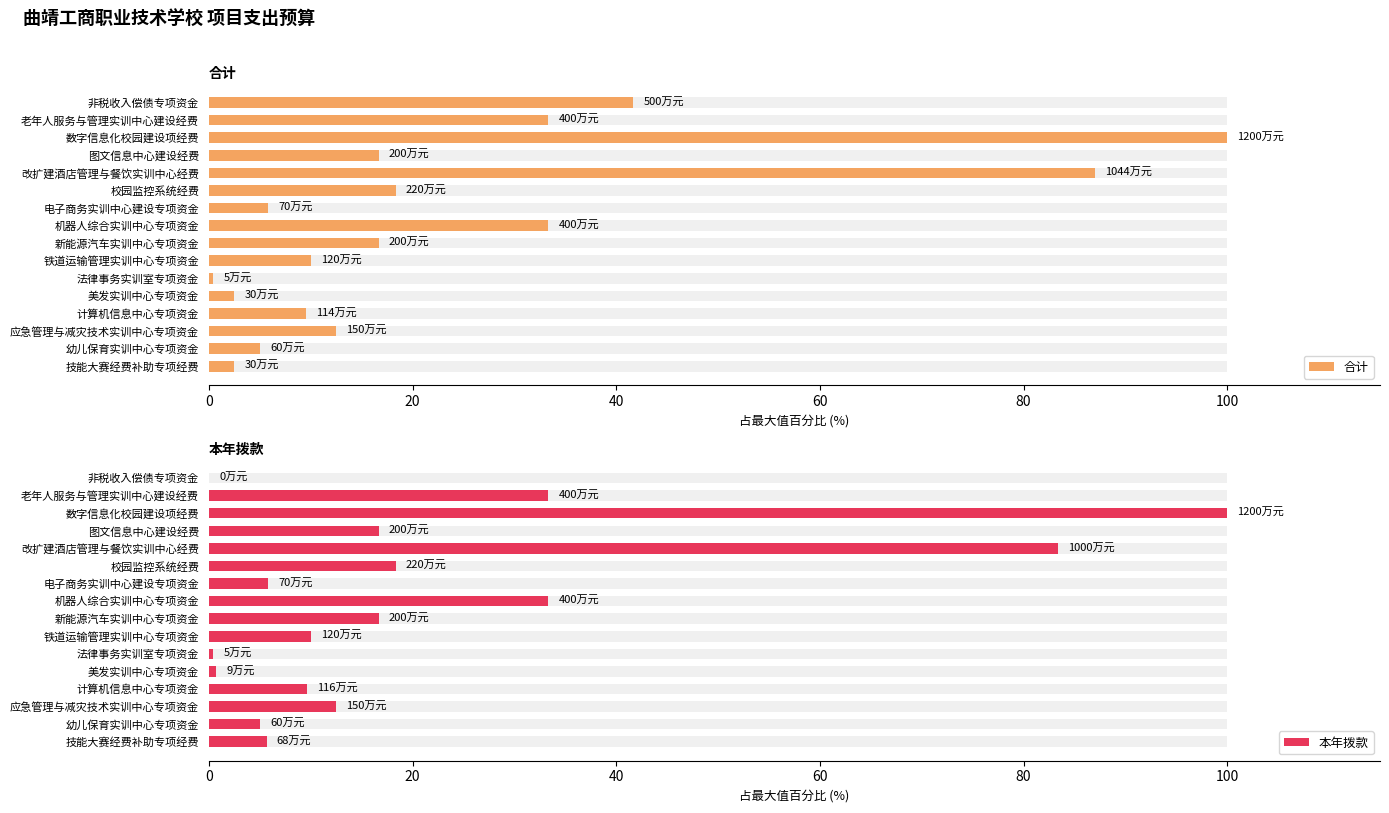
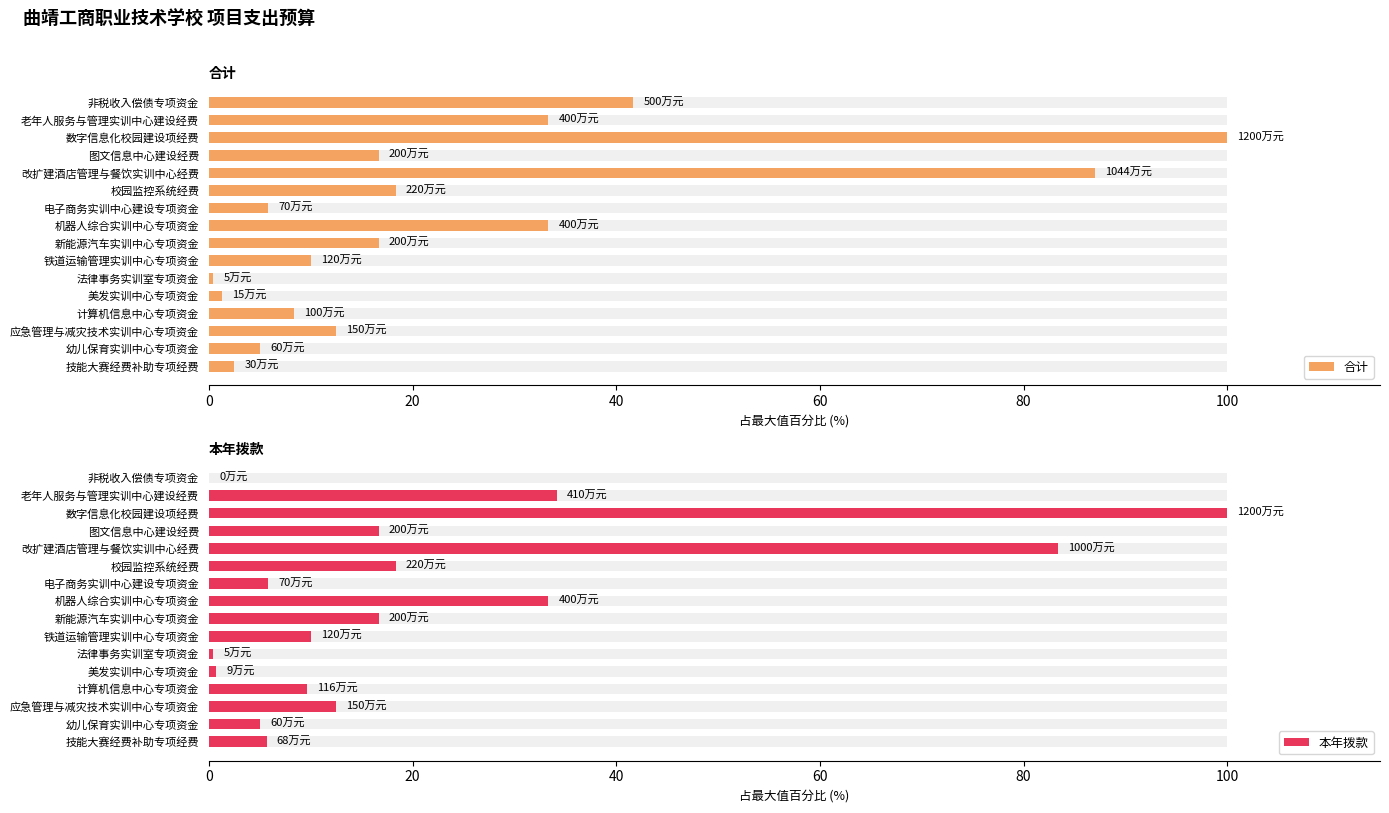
  {
    "合计": {
      "合计": {
-       "美发实训中心专项资金": 30,
-       "计算机信息中心专项资金": 114
+       "美发实训中心专项资金": 15,
+       "计算机信息中心专项资金": 100
      }
    },
    "本年拨款": {
      "本年拨款": {
        "非税收入偿债专项资金": 0,
-       "老年人服务与管理实训中心建设经费": 400
+       "老年人服务与管理实训中心建设经费": 410
      }
    }
  }
